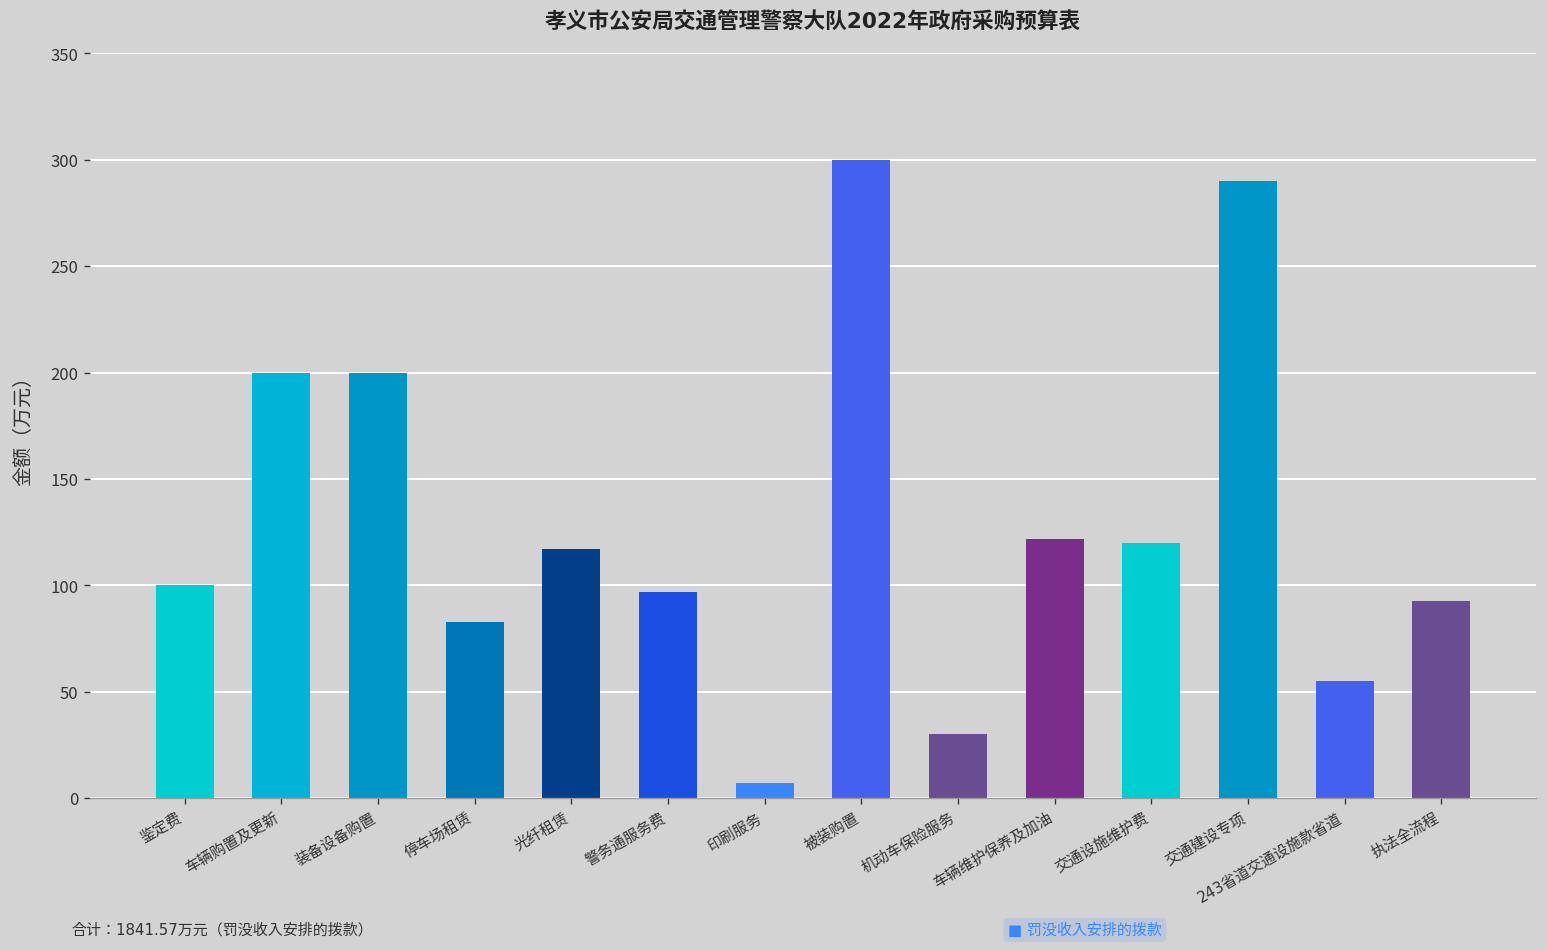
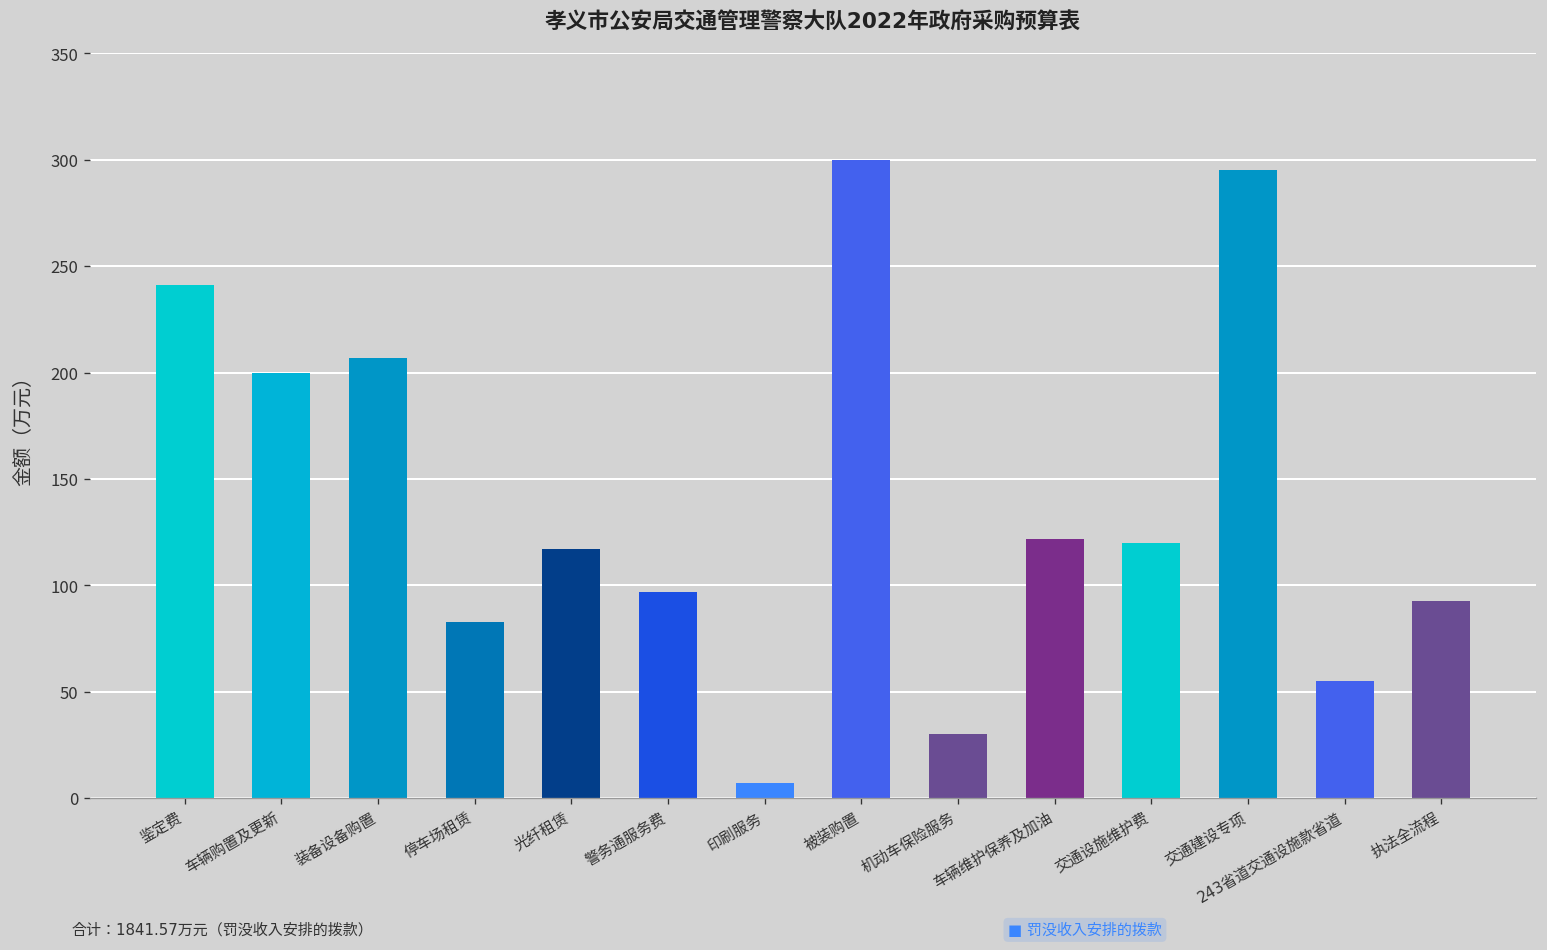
  {
-   "鉴定费": 100,
+   "鉴定费": 241,
    "车辆购置及更新": 200,
-   "装备设备购置": 200,
+   "装备设备购置": 207,
    "停车场租赁": 83,
    "光纤租赁": 117,
    "警务通服务费": 97,
    "印刷服务": 7,
    "被装购置": 300,
    "机动车保险服务": 30,
    "车辆维护保养及加油": 122,
    "交通设施维护费": 120,
-   "交通建设专项": 290,
+   "交通建设专项": 295,
    "243省道交通设施款省道": 55,
    "执法全流程": 92
  }
